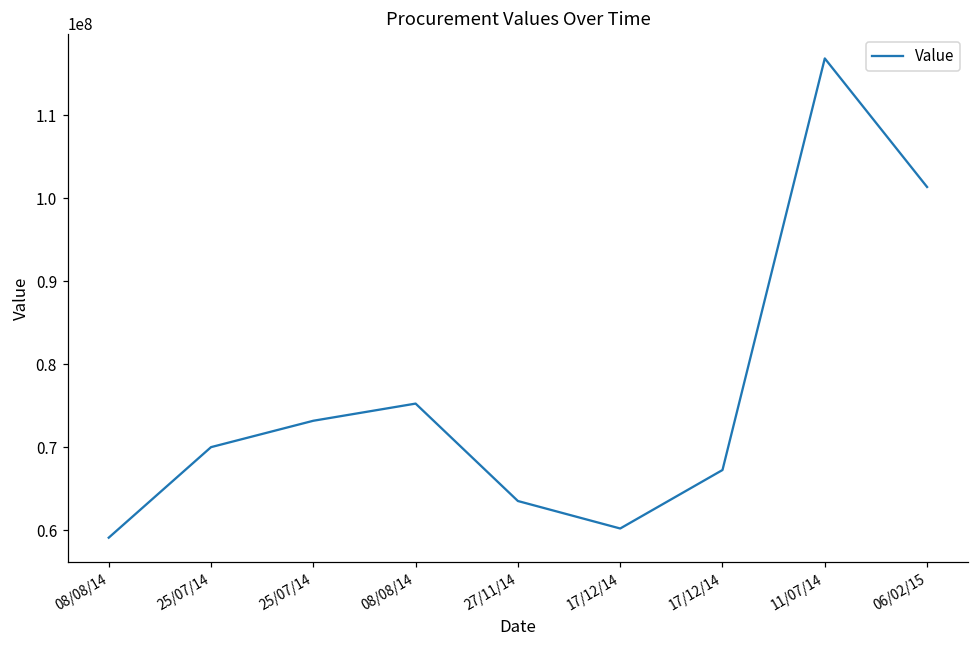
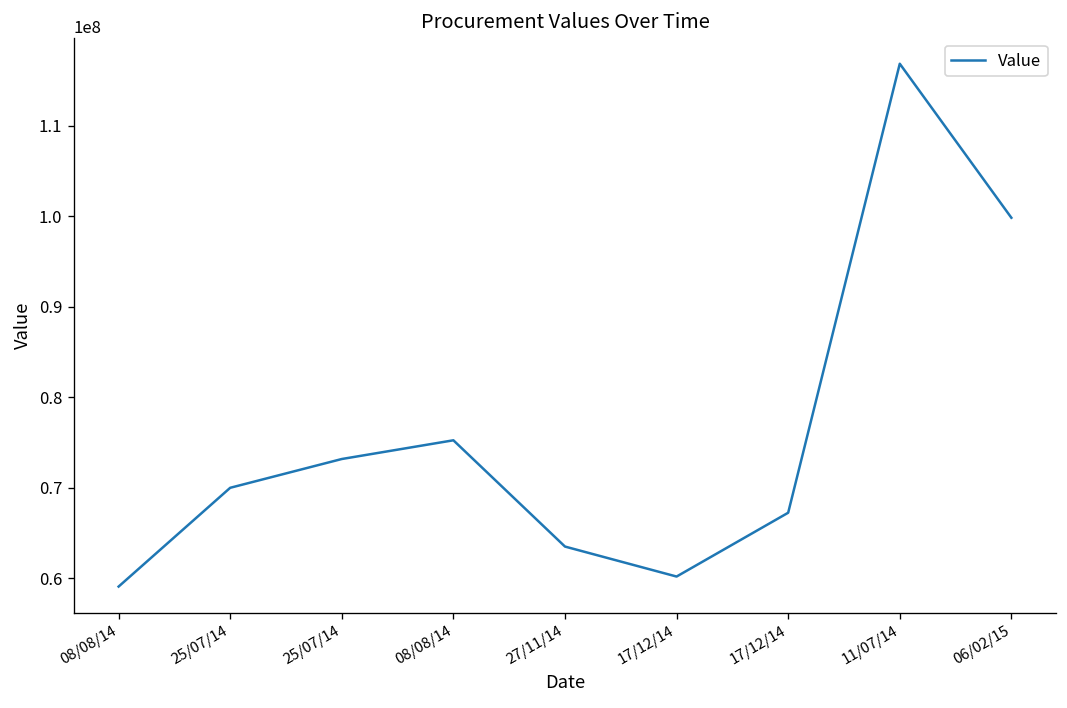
  {
    "27/11/14": 63000000,
    "11/07/14": 117000000,
-   "06/02/15": 101000000
+   "06/02/15": 100000000
  }
